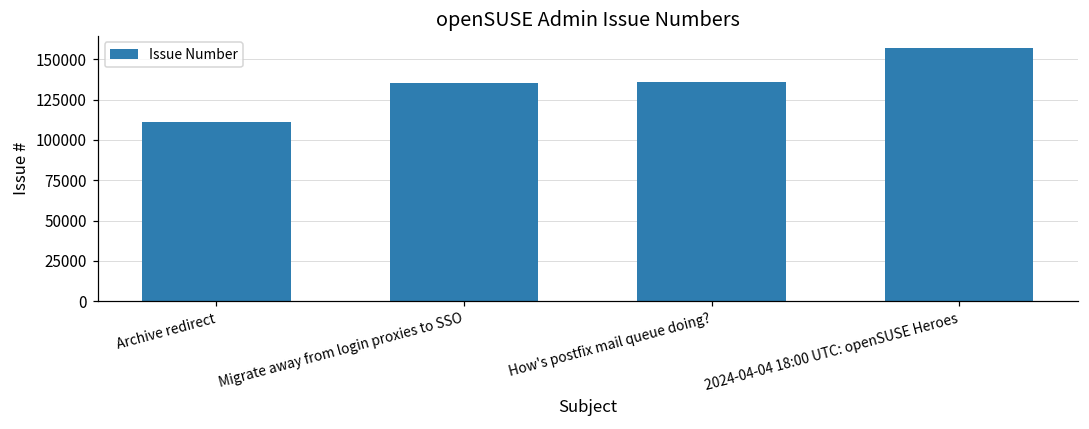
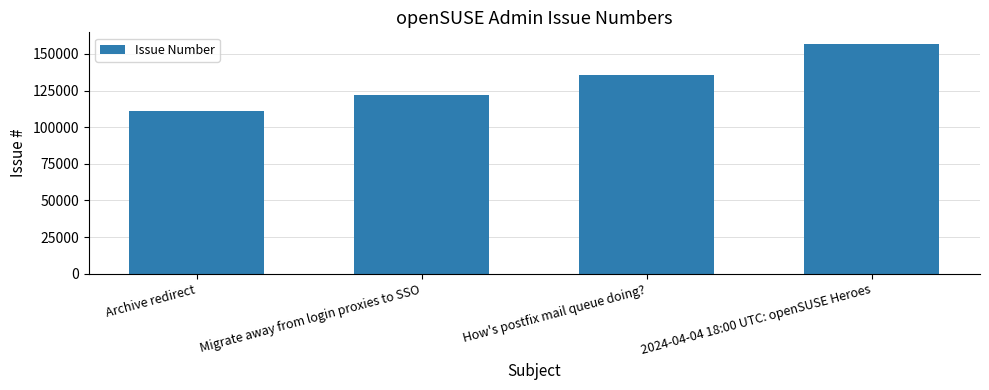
  {
    "Archive redirect": 111000,
-   "Migrate away from login proxies to SSO": 136000,
+   "Migrate away from login proxies to SSO": 122000,
    "How's postfix mail queue doing?": 136000,
    "2024-04-04 18:00 UTC: openSUSE Heroes": 157000
  }
